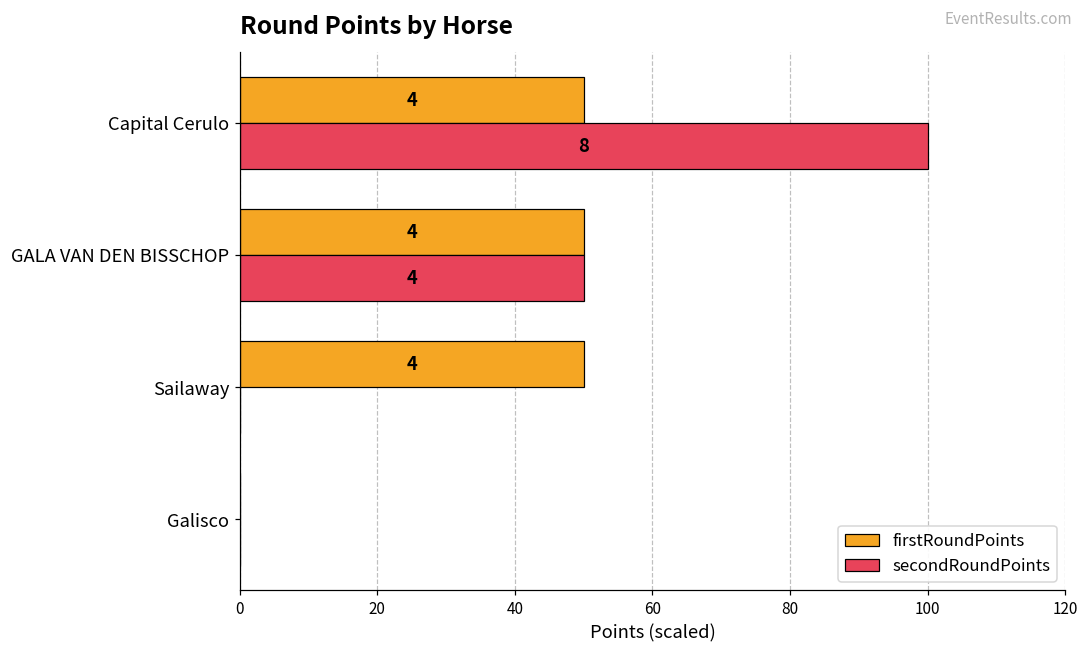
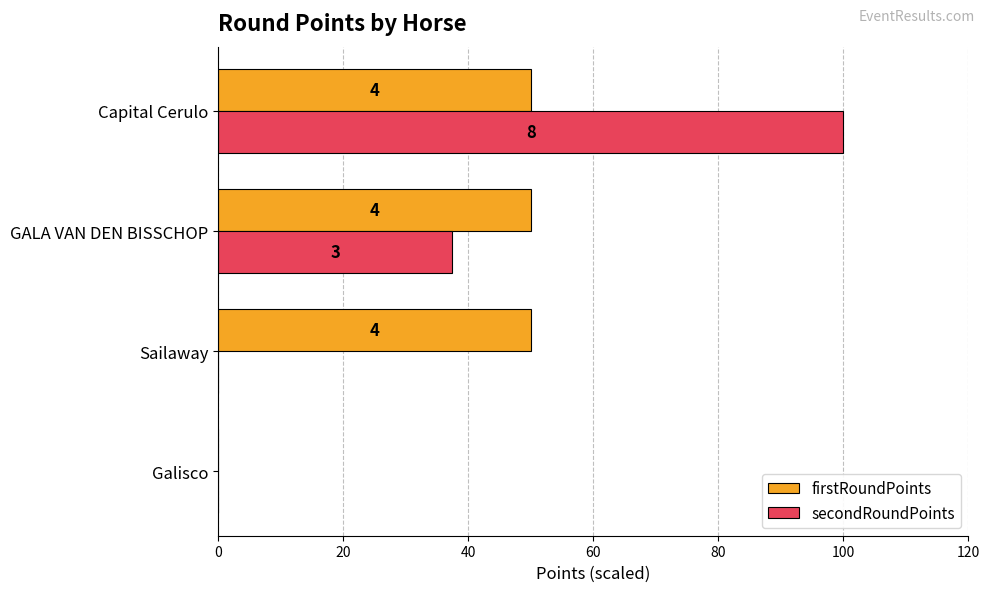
  {
    "firstRoundPoints": {
      "Galisco": 0
    },
    "secondRoundPoints": {
-     "GALA VAN DEN BISSCHOP": 4
+     "GALA VAN DEN BISSCHOP": 3
    }
  }
